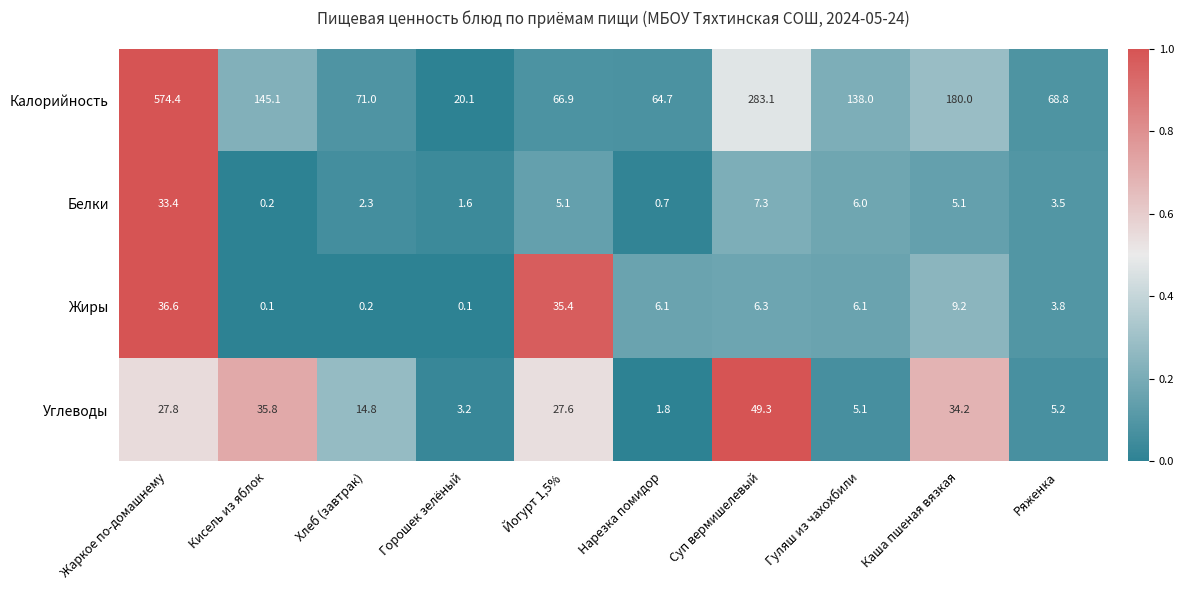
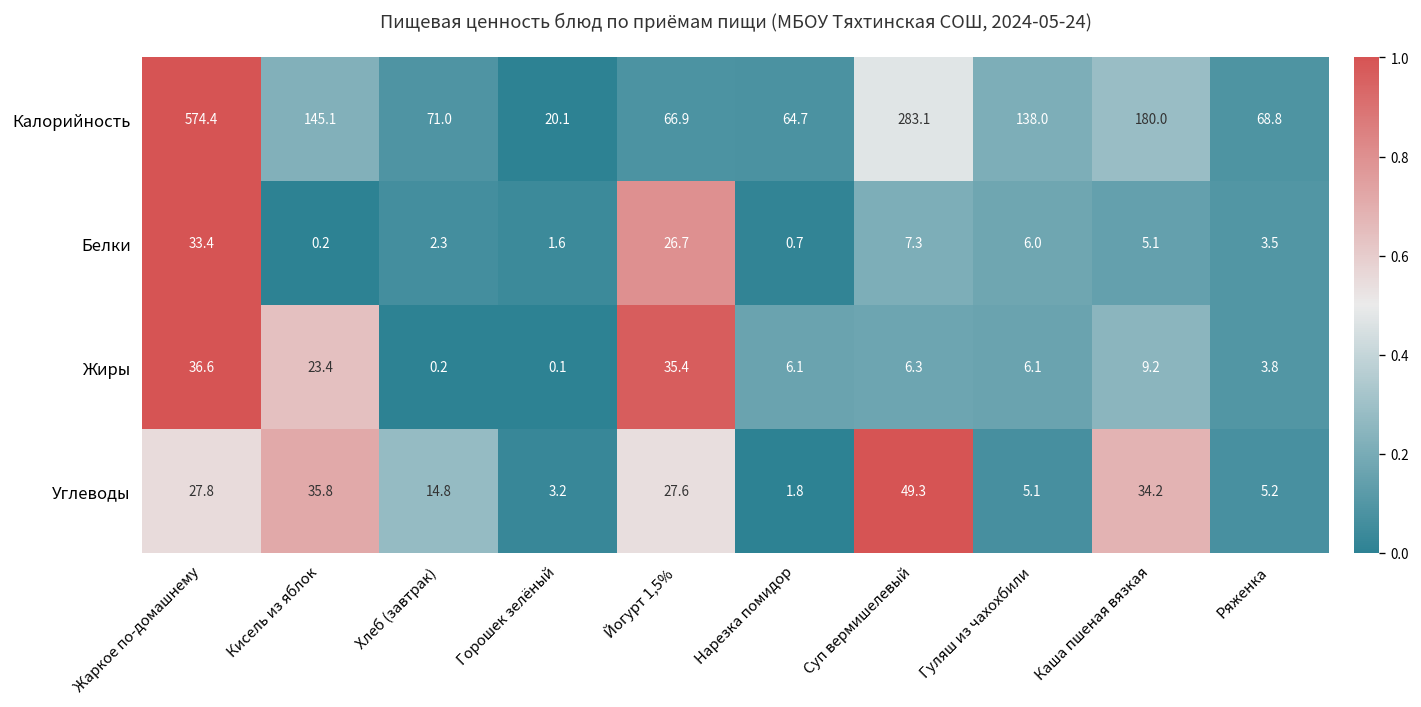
  {
    "Калорийность": {
      "Жаркое по-домашнему": 574.4,
      "Кисель из яблок": 145.1,
      "Хлеб (завтрак)": 71.0,
      "Горошек зелёный": 20.1,
      "Йогурт 1,5%": 66.9,
      "Нарезка помидор": 64.7,
      "Суп вермишелевый": 283.1,
      "Гуляш из чахохбили": 138.0,
      "Каша пшеная вязкая": 180.0,
      "Ряженка": 68.8
    },
    "Белки": {
      "Жаркое по-домашнему": 33.4,
      "Кисель из яблок": 0.2,
      "Хлеб (завтрак)": 2.3,
      "Горошек зелёный": 1.6,
-     "Йогурт 1,5%": 5.1,
+     "Йогурт 1,5%": 26.7,
      "Нарезка помидор": 0.7,
      "Суп вермишелевый": 7.3,
      "Гуляш из чахохбили": 6.0,
      "Каша пшеная вязкая": 5.1,
      "Ряженка": 3.5
    },
    "Жиры": {
      "Жаркое по-домашнему": 36.6,
-     "Кисель из яблок": 0.1,
+     "Кисель из яблок": 23.4,
      "Хлеб (завтрак)": 0.2,
      "Горошек зелёный": 0.1,
      "Йогурт 1,5%": 35.4,
      "Нарезка помидор": 6.1,
      "Суп вермишелевый": 6.3,
      "Гуляш из чахохбили": 6.1,
      "Каша пшеная вязкая": 9.2,
      "Ряженка": 3.8
    },
    "Углеводы": {
      "Жаркое по-домашнему": 27.8,
      "Кисель из яблок": 35.8,
      "Хлеб (завтрак)": 14.8,
      "Горошек зелёный": 3.2,
      "Йогурт 1,5%": 27.6,
      "Нарезка помидор": 1.8,
      "Суп вермишелевый": 49.3,
      "Гуляш из чахохбили": 5.1,
      "Каша пшеная вязкая": 34.2,
      "Ряженка": 5.2
    }
  }
